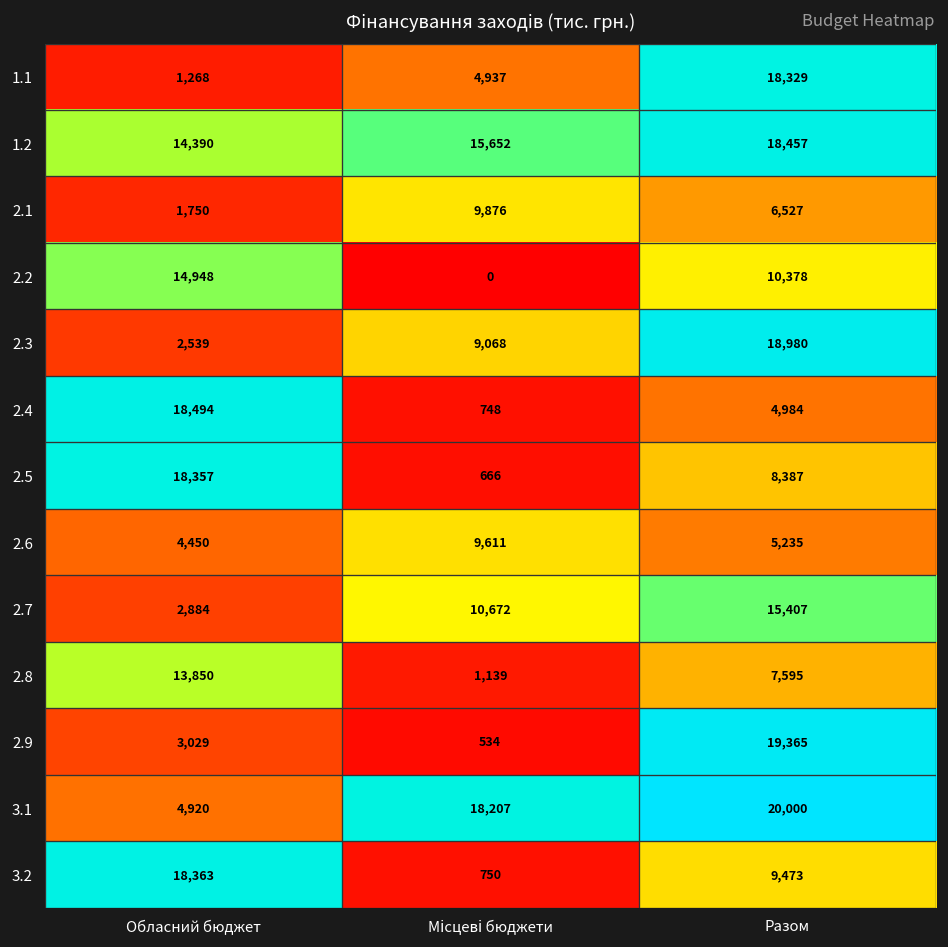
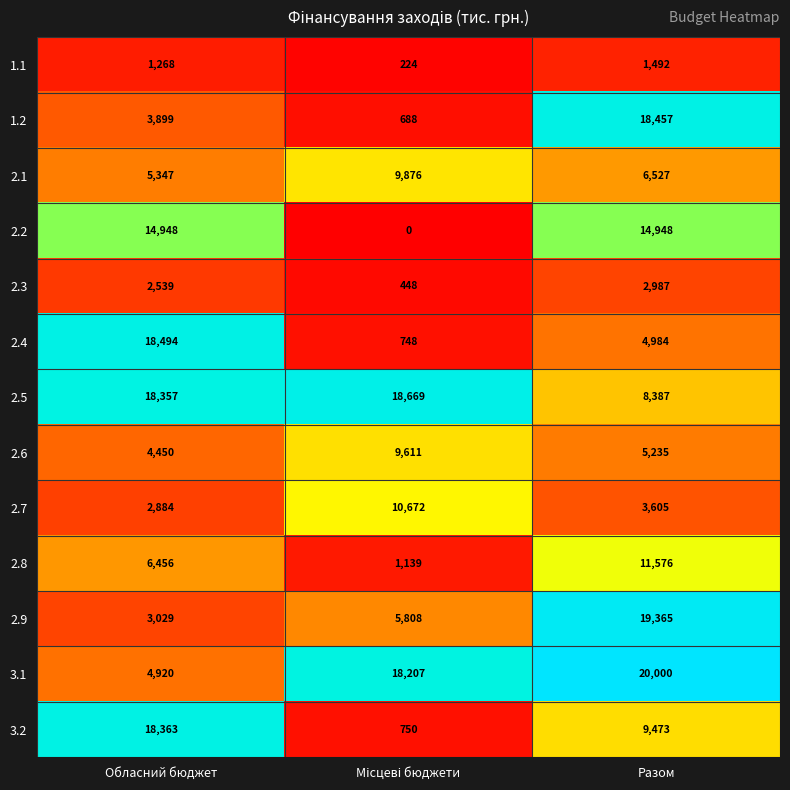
  {
    "1.1": {
      "Обласний бюджет": "1,268",
-     "Місцеві бюджети": "4,937",
-     "Разом": "18,329"
+     "Місцеві бюджети": "224",
+     "Разом": "1,492"
    },
    "1.2": {
-     "Обласний бюджет": "14,390",
-     "Місцеві бюджети": "15,652",
+     "Обласний бюджет": "3,899",
+     "Місцеві бюджети": "688",
      "Разом": "18,457"
    },
    "2.1": {
-     "Обласний бюджет": "1,750",
+     "Обласний бюджет": "5,347",
      "Місцеві бюджети": "9,876",
      "Разом": "6,527"
    },
    "2.2": {
      "Обласний бюджет": "14,948",
      "Місцеві бюджети": "0",
-     "Разом": "10,378"
+     "Разом": "14,948"
    },
    "2.3": {
      "Обласний бюджет": "2,539",
-     "Місцеві бюджети": "9,068",
-     "Разом": "18,980"
+     "Місцеві бюджети": "448",
+     "Разом": "2,987"
    },
    "2.4": {
      "Обласний бюджет": "18,494",
      "Місцеві бюджети": "748",
      "Разом": "4,984"
    },
    "2.5": {
      "Обласний бюджет": "18,357",
-     "Місцеві бюджети": "666",
+     "Місцеві бюджети": "18,669",
      "Разом": "8,387"
    },
    "2.6": {
      "Обласний бюджет": "4,450",
      "Місцеві бюджети": "9,611",
      "Разом": "5,235"
    },
    "2.7": {
      "Обласний бюджет": "2,884",
      "Місцеві бюджети": "10,672",
-     "Разом": "15,407"
+     "Разом": "3,605"
    },
    "2.8": {
-     "Обласний бюджет": "13,850",
+     "Обласний бюджет": "6,456",
      "Місцеві бюджети": "1,139",
-     "Разом": "7,595"
+     "Разом": "11,576"
    },
    "2.9": {
      "Обласний бюджет": "3,029",
-     "Місцеві бюджети": "534",
+     "Місцеві бюджети": "5,808",
      "Разом": "19,365"
    },
    "3.1": {
      "Обласний бюджет": "4,920",
      "Місцеві бюджети": "18,207",
      "Разом": "20,000"
    },
    "3.2": {
      "Обласний бюджет": "18,363",
      "Місцеві бюджети": "750",
      "Разом": "9,473"
    }
  }
